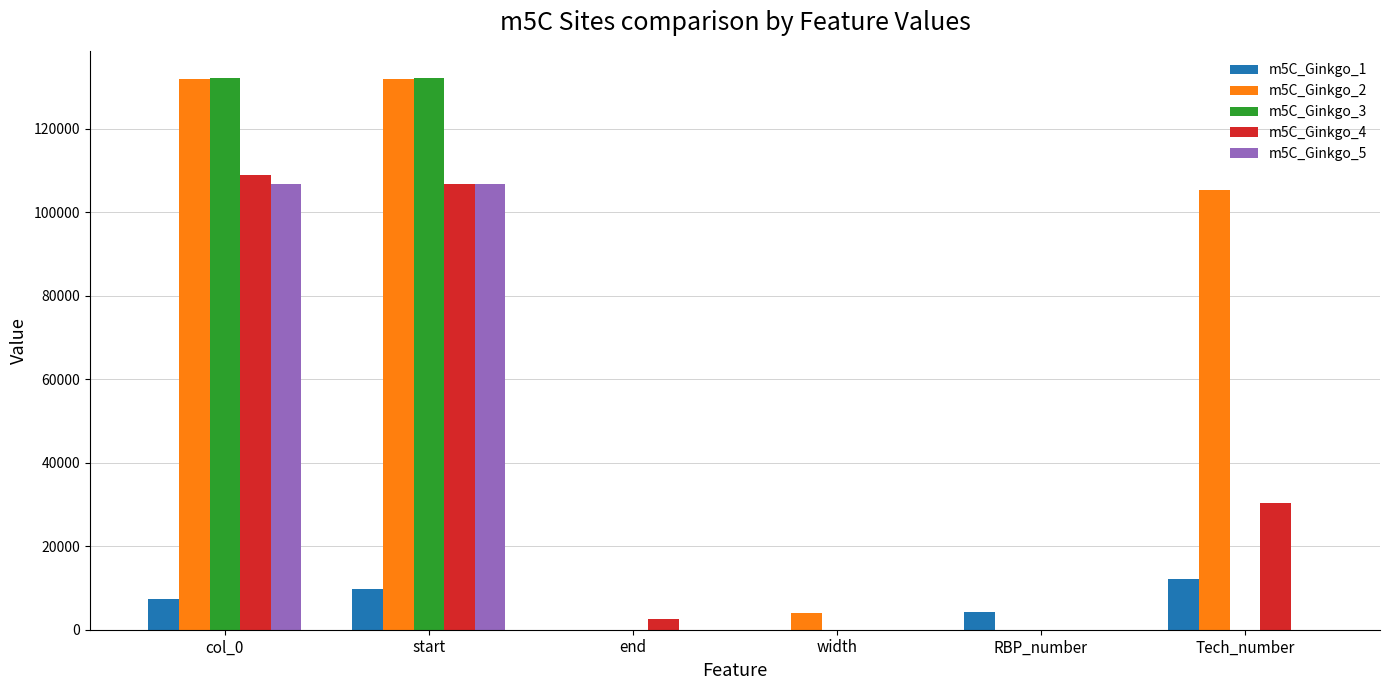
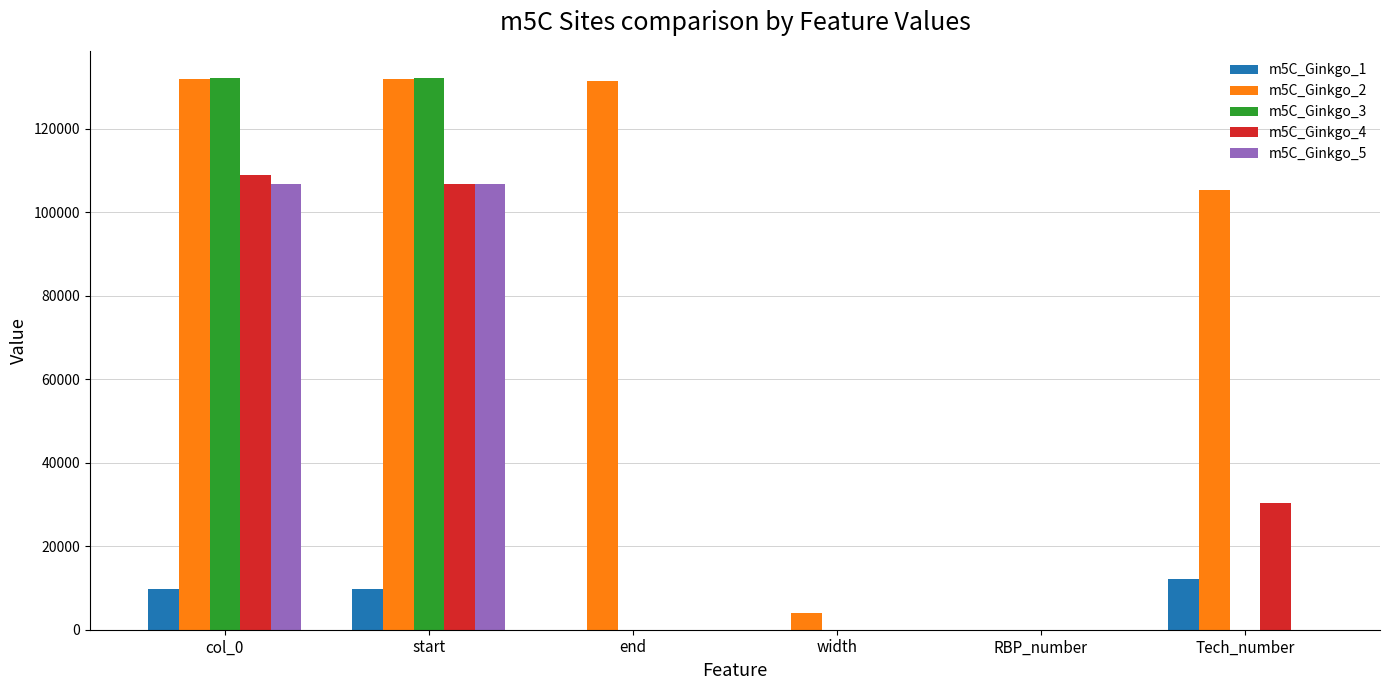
  {
    "m5C_Ginkgo_1": {
-     "col_0": 7000,
+     "col_0": 10000,
      "start": 10000,
      "width": 0,
-     "RBP_number": 4000,
+     "RBP_number": 0,
      "Tech_number": 12000
    },
    "m5C_Ginkgo_2": {
      "col_0": 132000,
      "start": 132000,
-     "end": 0,
+     "end": 131000,
      "width": 4000,
      "RBP_number": 0,
      "Tech_number": 105000
    },
    "m5C_Ginkgo_3": {
      "col_0": 132000,
      "start": 132000,
      "width": 0,
      "RBP_number": 0
    },
    "m5C_Ginkgo_4": {
      "col_0": 109000,
      "start": 107000,
-     "end": 3000,
+     "end": 0,
      "width": 0,
      "RBP_number": 0,
      "Tech_number": 30000
    },
    "m5C_Ginkgo_5": {
      "col_0": 107000,
      "start": 107000,
      "width": 0,
      "RBP_number": 0
    }
  }
